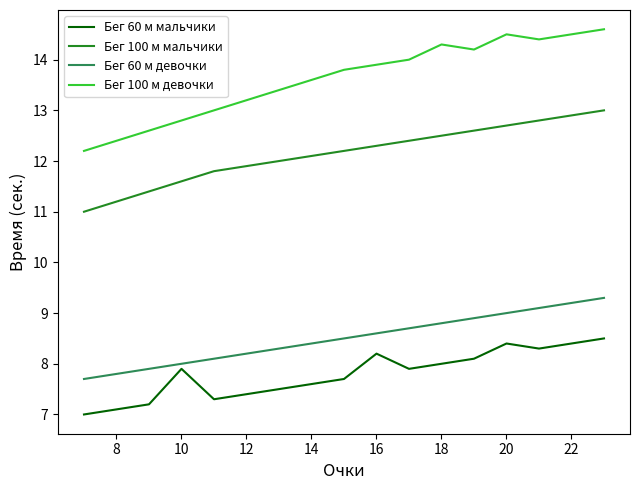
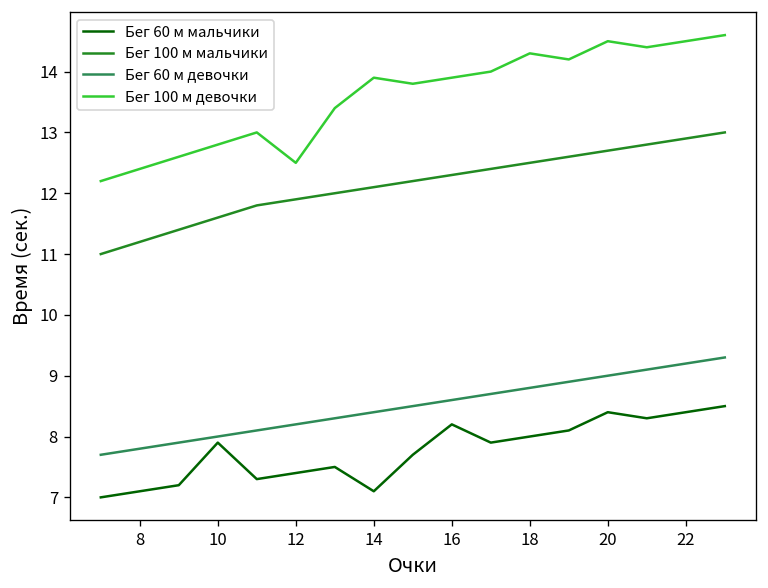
  {
    "Бег 60 м мальчики": {
      "8": 7.1,
      "10": 7.9,
      "12": 7.4,
-     "14": 7.6,
+     "14": 7.1,
      "16": 8.2,
      "18": 8.0,
      "20": 8.4,
      "22": 8.4
    },
    "Бег 100 м девочки": {
      "8": 12.4,
      "10": 12.8,
-     "12": 13.2,
-     "14": 13.6,
+     "12": 12.5,
+     "14": 13.9,
      "16": 13.9,
      "18": 14.3,
      "20": 14.5,
      "22": 14.5
    }
  }
